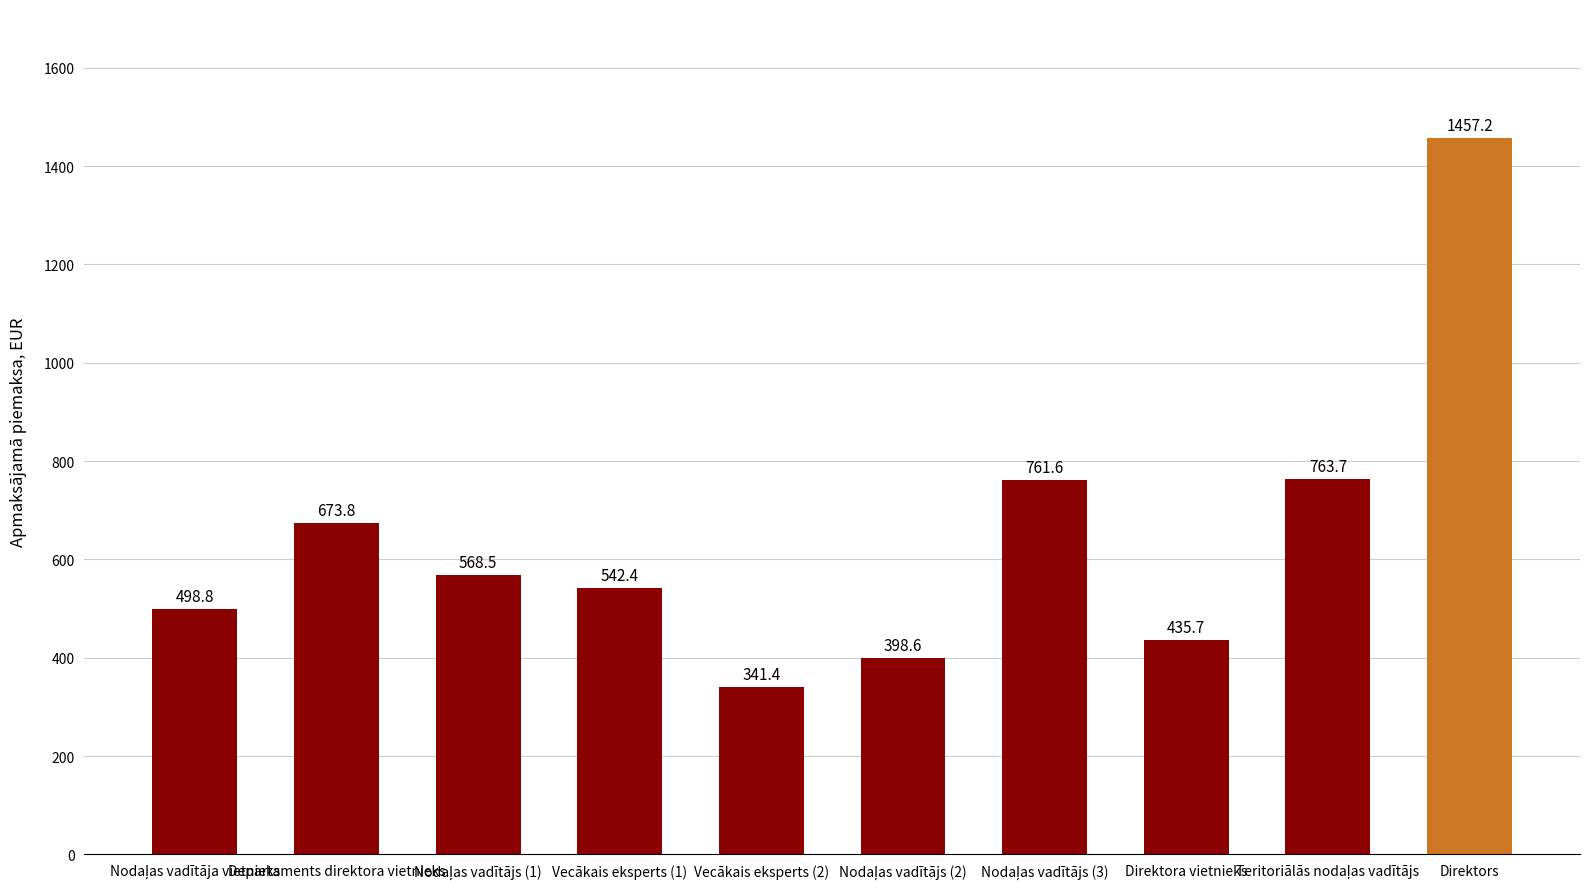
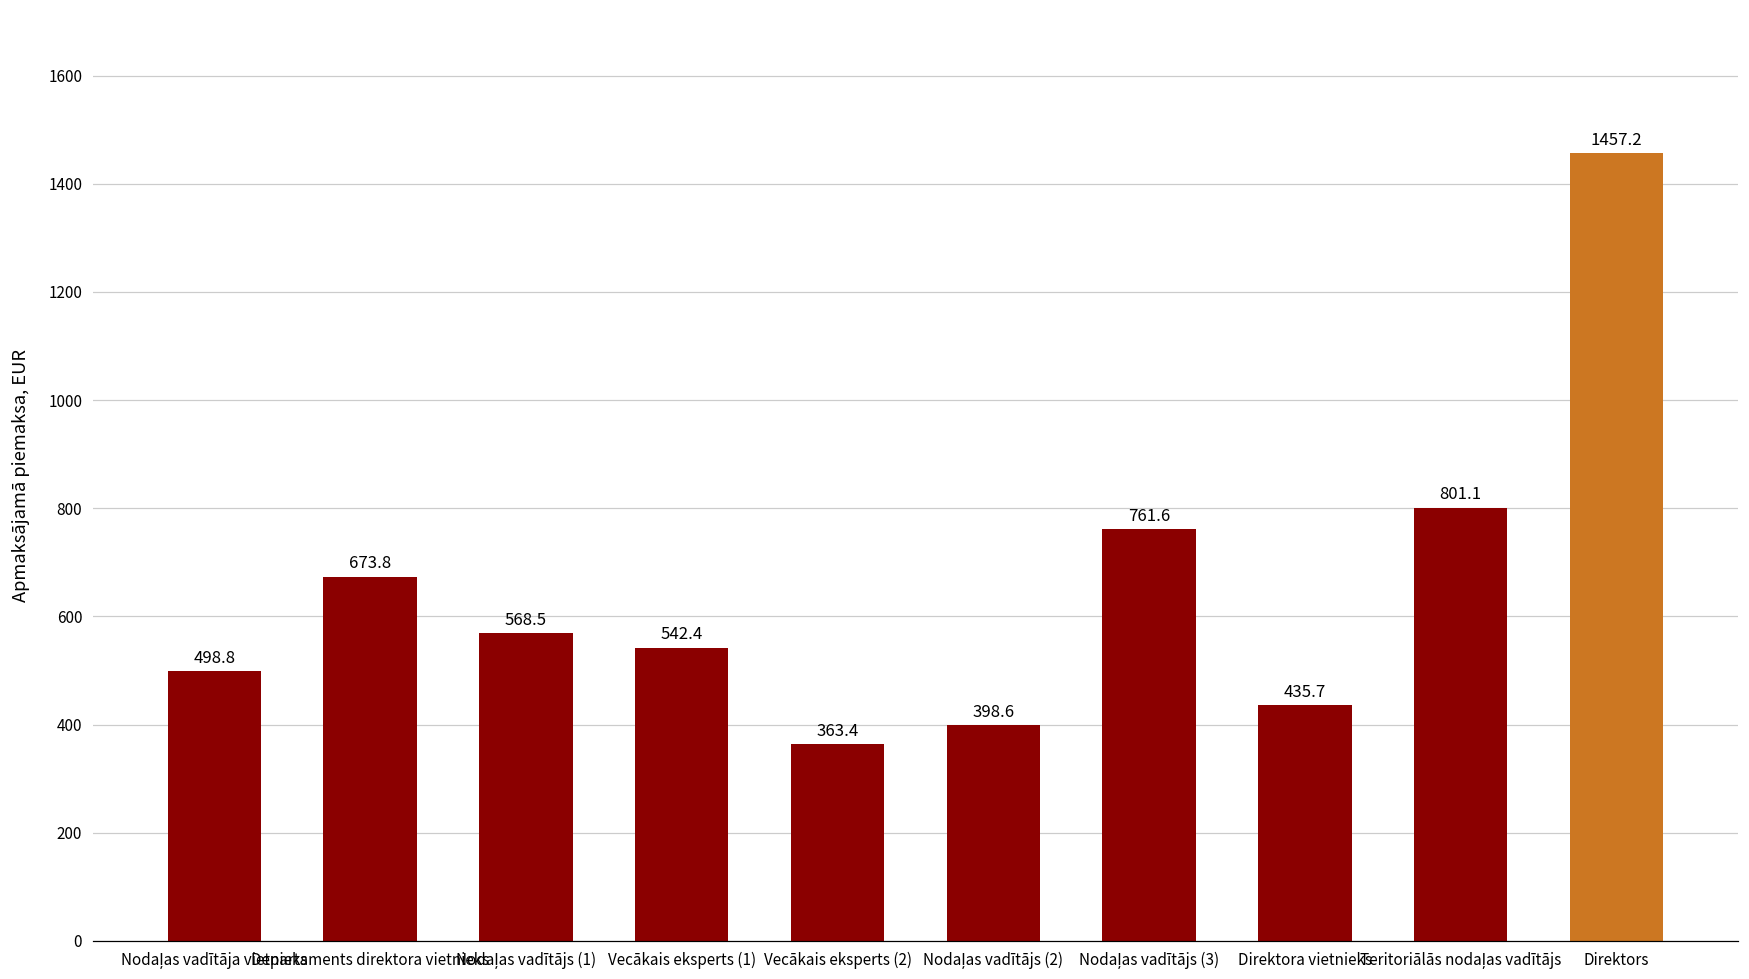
  {
    "Vecākais eksperts (1)": 542.4,
-   "Vecākais eksperts (2)": 341.4,
+   "Vecākais eksperts (2)": 363.4,
    "Nodaļas vadītājs (2)": 398.6,
    "Nodaļas vadītājs (3)": 761.6,
    "Direktora vietnieks": 435.7,
-   "Teritoriālās nodaļas vadītājs": 763.7,
+   "Teritoriālās nodaļas vadītājs": 801.1,
    "Direktors": 1457.2
  }
